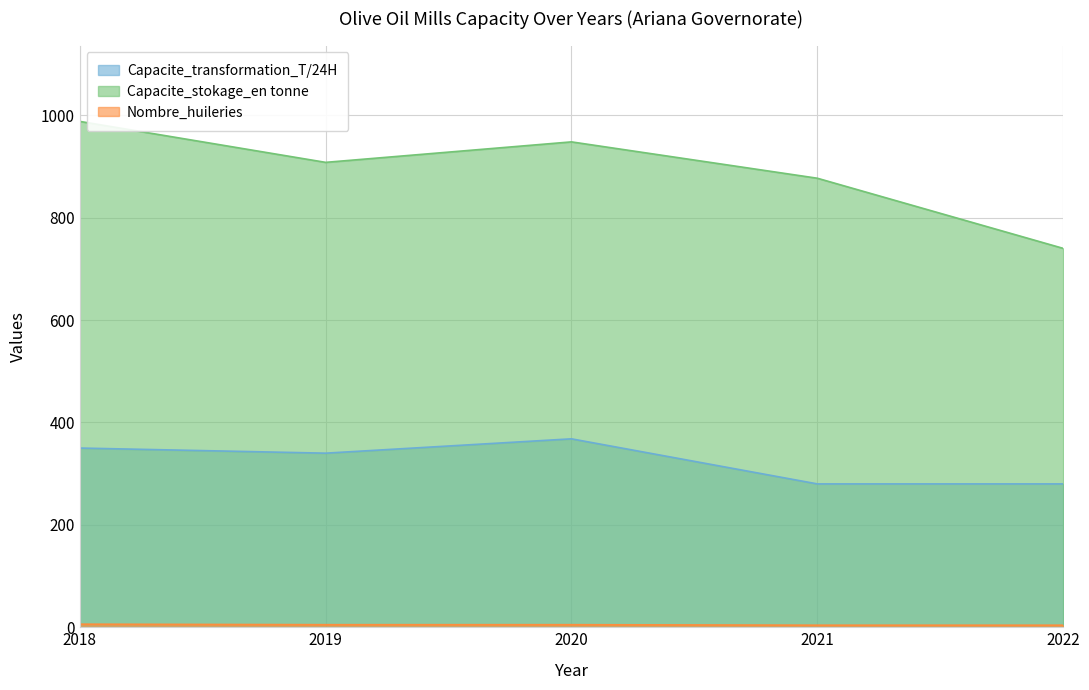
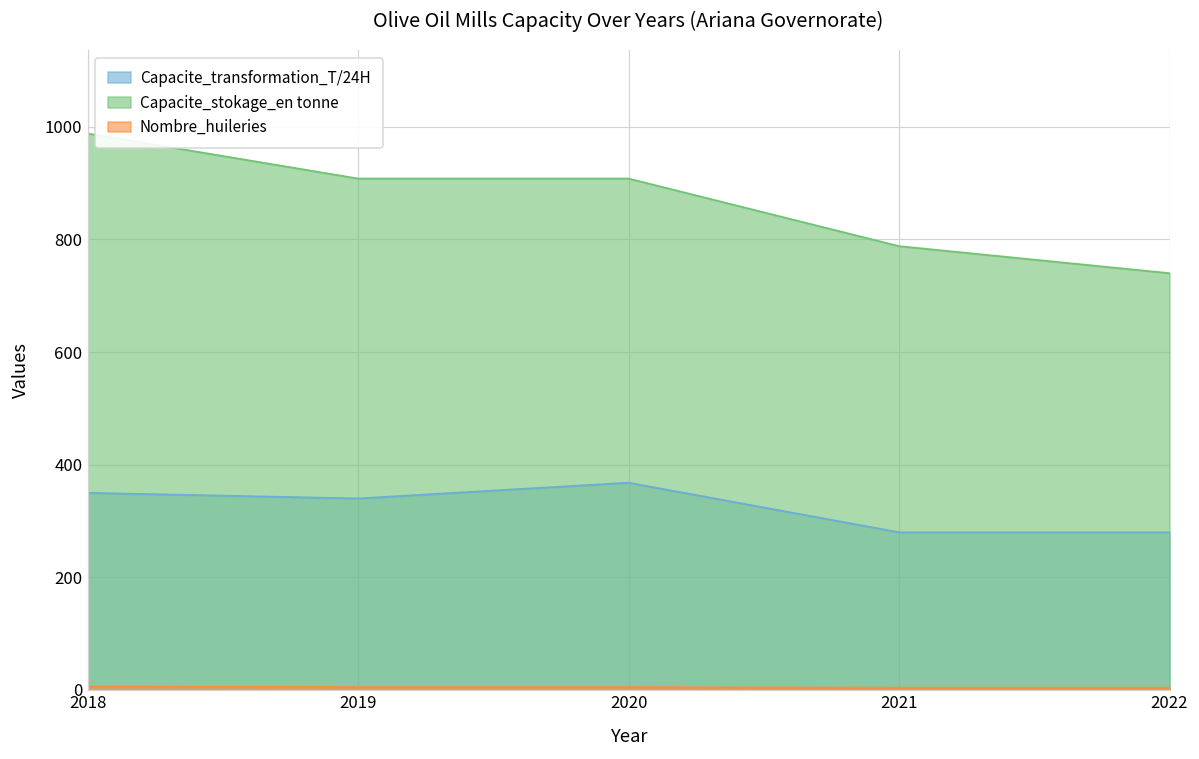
  {
    "Capacite_transformation_T/24H": {
      "2018": 350,
      "2019": 340,
      "2020": 370,
      "2021": 280,
      "2022": 280
    },
    "Capacite_stokage_en tonne": {
      "2018": 990,
      "2019": 910,
-     "2020": 950,
-     "2021": 880,
+     "2020": 910,
+     "2021": 790,
      "2022": 740
    },
    "Nombre_huileries": {
      "2018": 10,
      "2019": 10,
      "2020": 10,
      "2021": 0,
      "2022": 0
    }
  }
